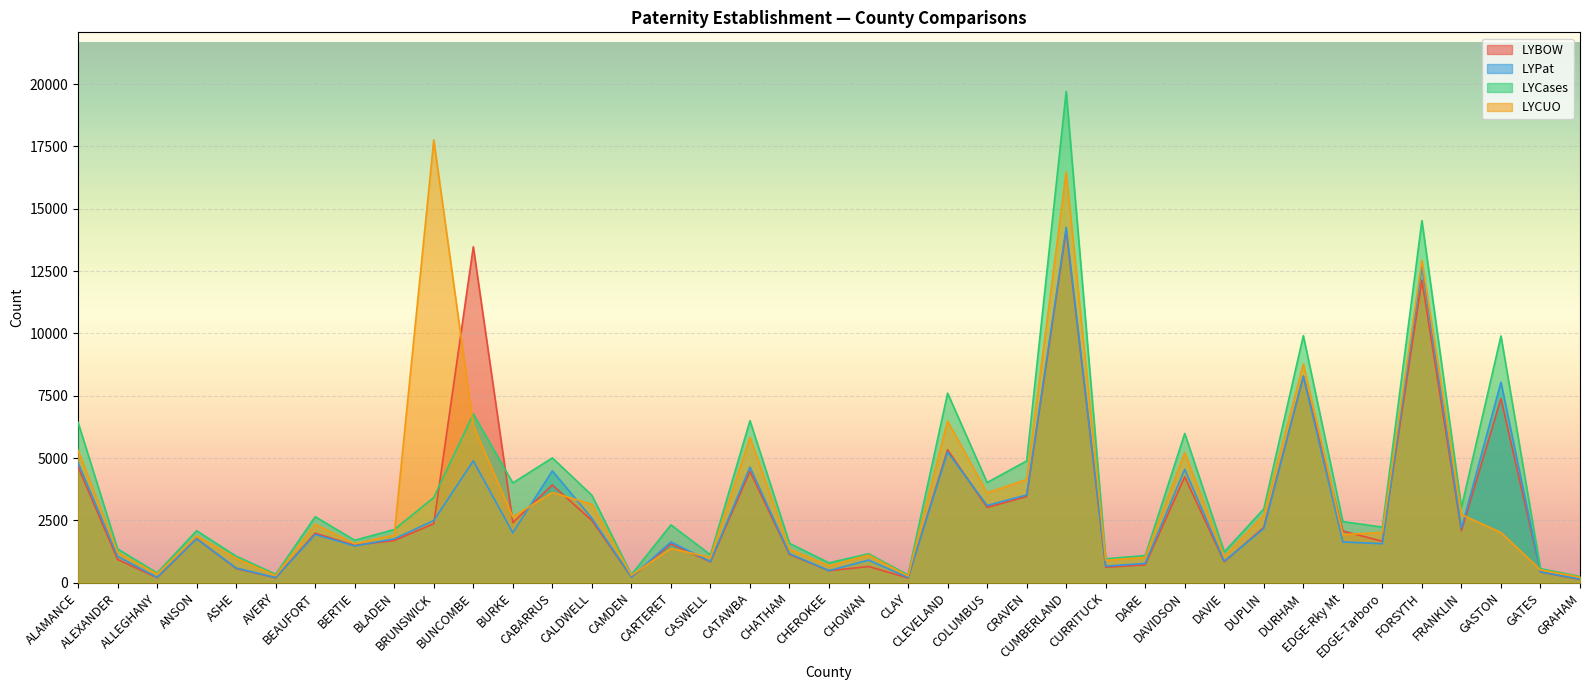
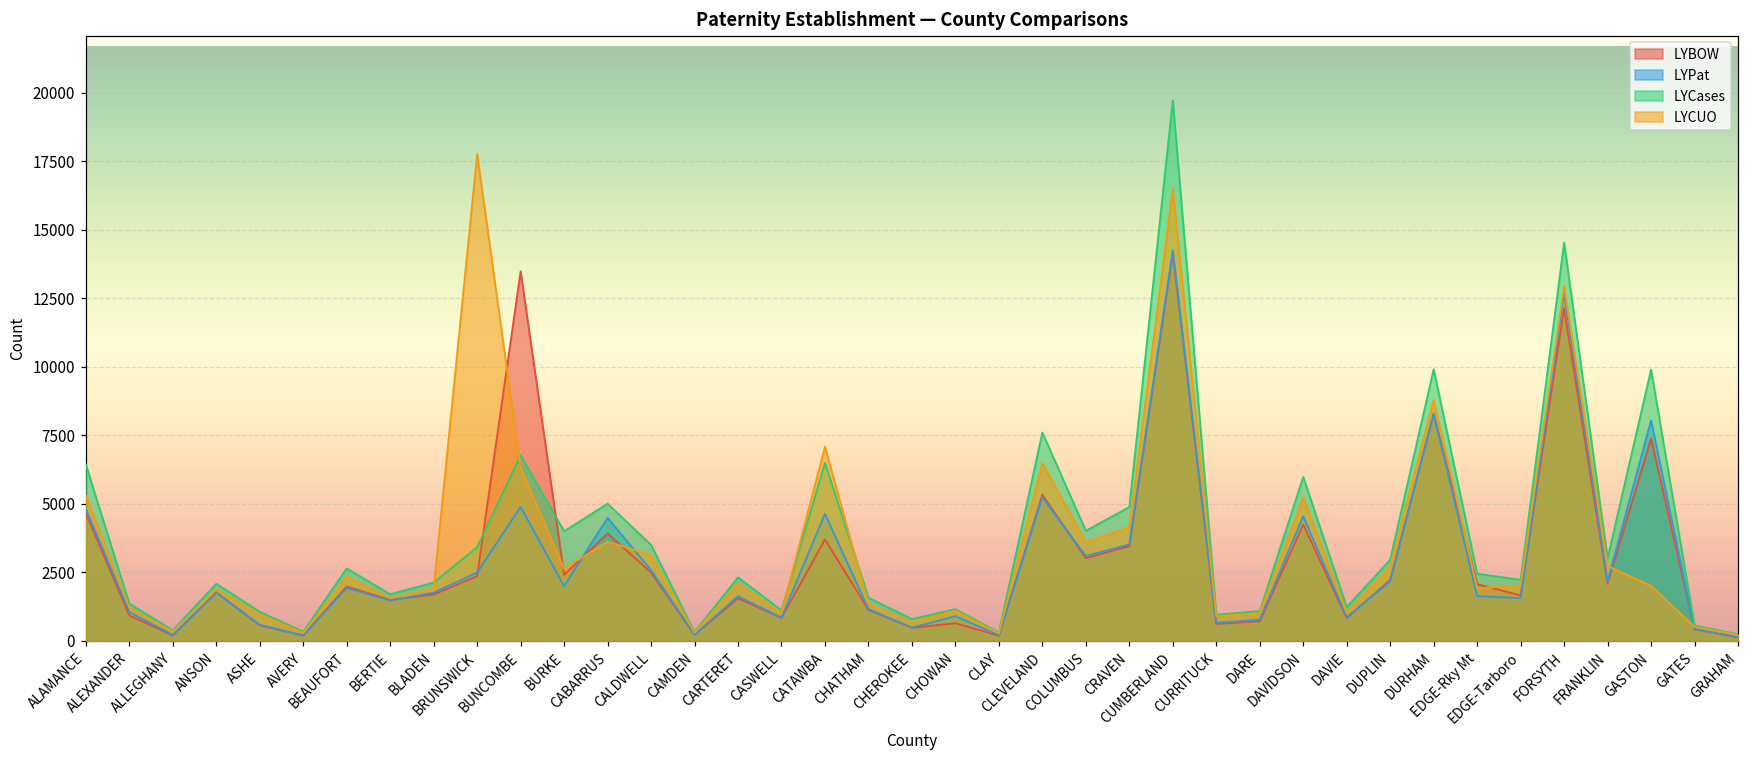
  {
    "LYBOW": {
      "ALAMANCE": 4700,
      "ALEXANDER": 900,
      "BRUNSWICK": 2400,
      "BUNCOMBE": 13500,
      "BURKE": 2400,
      "CABARRUS": 3900,
-     "CATAWBA": 4500,
+     "CATAWBA": 3700,
      "CHOWAN": 600,
      "CUMBERLAND": 14100,
      "DAVIDSON": 4200,
      "EDGE-Rky Mt": 2100,
      "FORSYTH": 12100,
      "GASTON": 7400
    },
    "LYPat": {
      "ALAMANCE": 4800,
      "ALEXANDER": 1100,
      "BRUNSWICK": 2500,
      "BUNCOMBE": 4900,
      "BURKE": 2000,
      "CABARRUS": 4500,
      "CATAWBA": 4600,
      "CHOWAN": 900,
      "CUMBERLAND": 14300,
      "DAVIDSON": 4500,
      "EDGE-Rky Mt": 1600,
      "FORSYTH": 12700,
      "GASTON": 8000
    },
    "LYCases": {
      "ALAMANCE": 6400,
      "ALEXANDER": 1400,
      "ANSON": 2100,
      "BEAUFORT": 2600,
      "BERTIE": 1700,
      "BLADEN": 2100,
      "BRUNSWICK": 3400,
      "BUNCOMBE": 6800,
      "BURKE": 4000,
      "CABARRUS": 5000,
      "CALDWELL": 3500,
      "CARTERET": 2300,
      "CASWELL": 1100,
      "CATAWBA": 6500,
      "CHATHAM": 1600,
      "CHEROKEE": 800,
      "CLEVELAND": 7600,
      "COLUMBUS": 4000,
      "CRAVEN": 4900,
      "CUMBERLAND": 19700,
      "DAVIDSON": 6000,
      "DAVIE": 1200,
      "DUPLIN": 3000,
      "DURHAM": 9900,
      "EDGE-Rky Mt": 2500,
      "EDGE-Tarboro": 2200,
      "FORSYTH": 14500,
      "FRANKLIN": 3000,
      "GASTON": 9900
    },
    "LYCUO": {
      "ALAMANCE": 5300,
      "ALEXANDER": 1200,
      "ANSON": 1900,
      "BEAUFORT": 2300,
      "BLADEN": 1900,
      "BRUNSWICK": 17800,
      "BUNCOMBE": 6300,
      "BURKE": 2600,
      "CABARRUS": 3600,
      "CALDWELL": 3100,
-     "CARTERET": 1400,
+     "CARTERET": 2100,
      "CASWELL": 1000,
-     "CATAWBA": 5800,
+     "CATAWBA": 7100,
      "CHATHAM": 1300,
      "CHEROKEE": 700,
      "CLEVELAND": 6500,
      "COLUMBUS": 3600,
      "CRAVEN": 4100,
      "CUMBERLAND": 16500,
      "DAVIDSON": 5200,
      "DAVIE": 1000,
      "DUPLIN": 2700,
      "DURHAM": 8800,
      "EDGE-Rky Mt": 1900,
      "EDGE-Tarboro": 2000,
      "FORSYTH": 12900,
      "FRANKLIN": 2700,
      "GASTON": 2000
    }
  }
